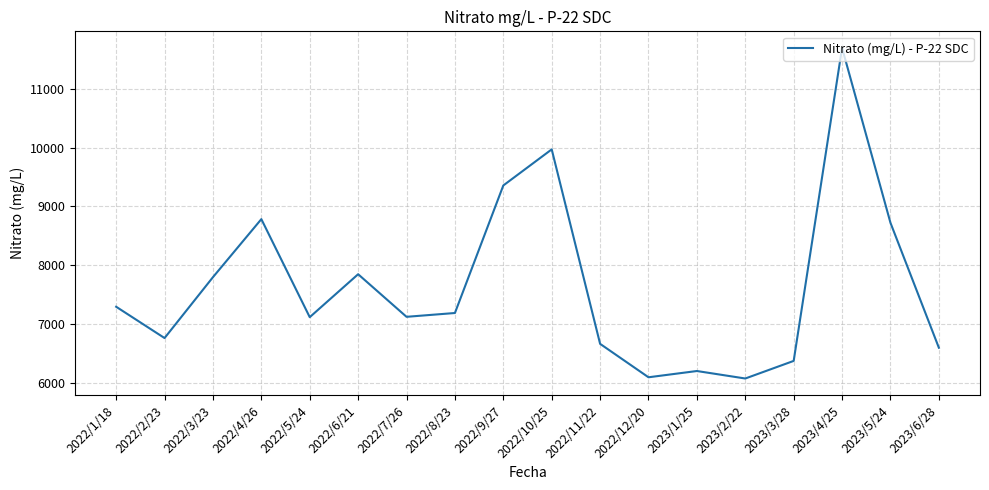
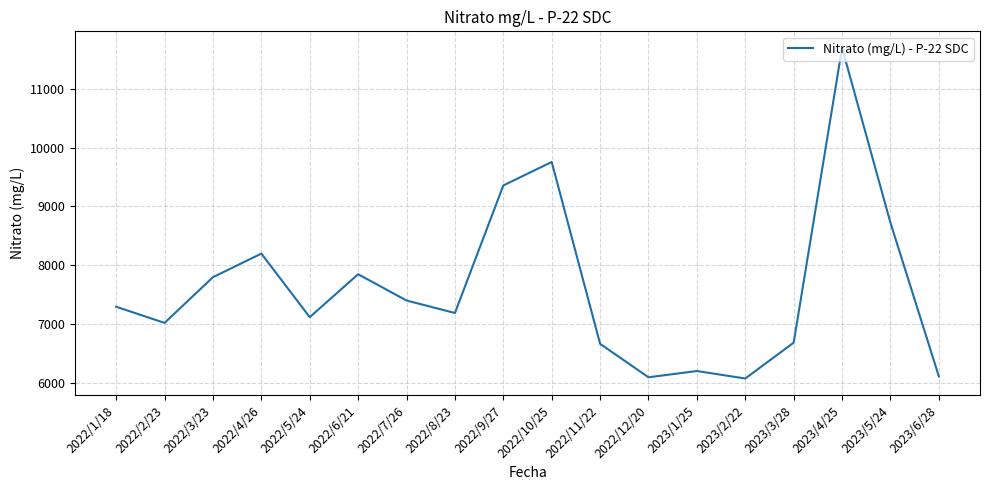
  {
    "2022/1/18": 7300,
-   "2022/2/23": 6800,
+   "2022/2/23": 7000,
    "2022/3/23": 7800,
-   "2022/4/26": 8800,
+   "2022/4/26": 8200,
    "2022/5/24": 7100,
    "2022/6/21": 7800,
-   "2022/7/26": 7100,
+   "2022/7/26": 7400,
    "2022/8/23": 7200,
    "2022/9/27": 9400,
-   "2022/10/25": 10000,
+   "2022/10/25": 9800,
    "2022/11/22": 6700,
    "2022/12/20": 6100,
    "2023/1/25": 6200,
    "2023/2/22": 6100,
-   "2023/3/28": 6400,
+   "2023/3/28": 6700,
    "2023/5/24": 8700,
-   "2023/6/28": 6600
+   "2023/6/28": 6100
  }
